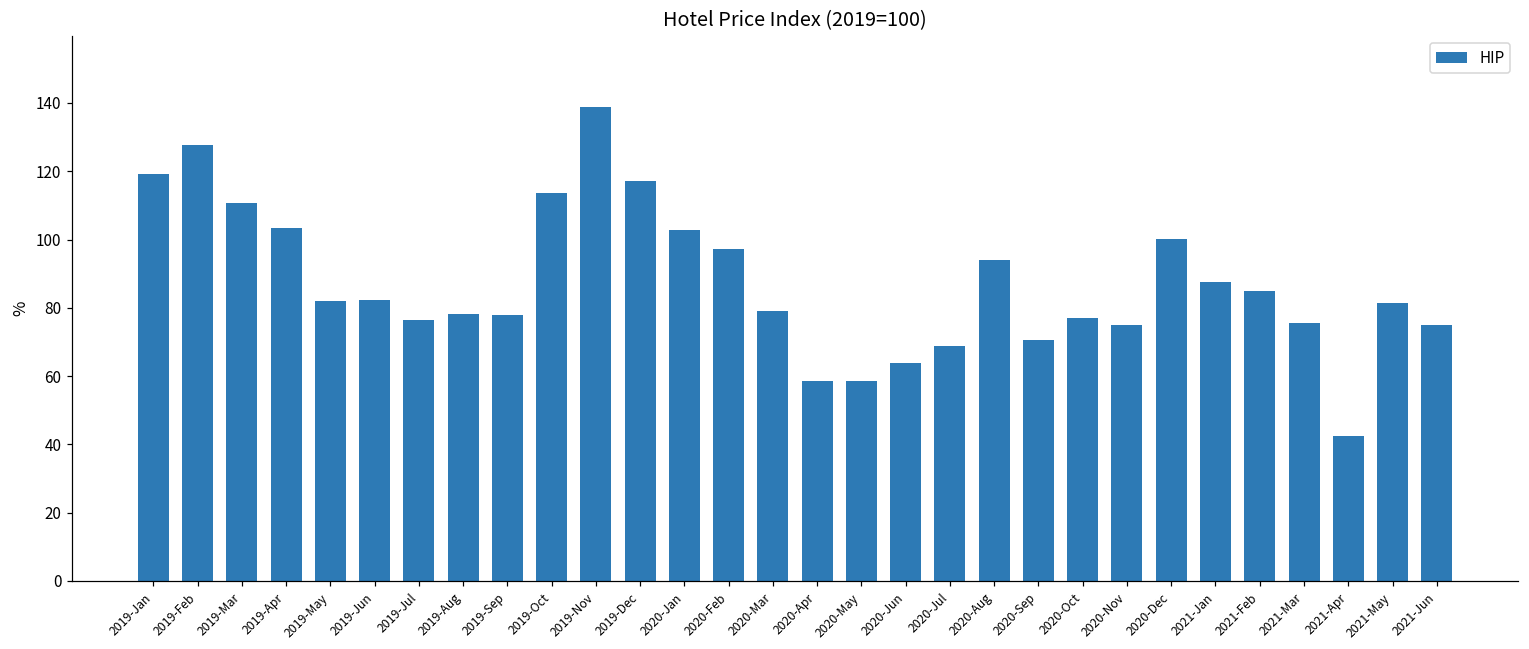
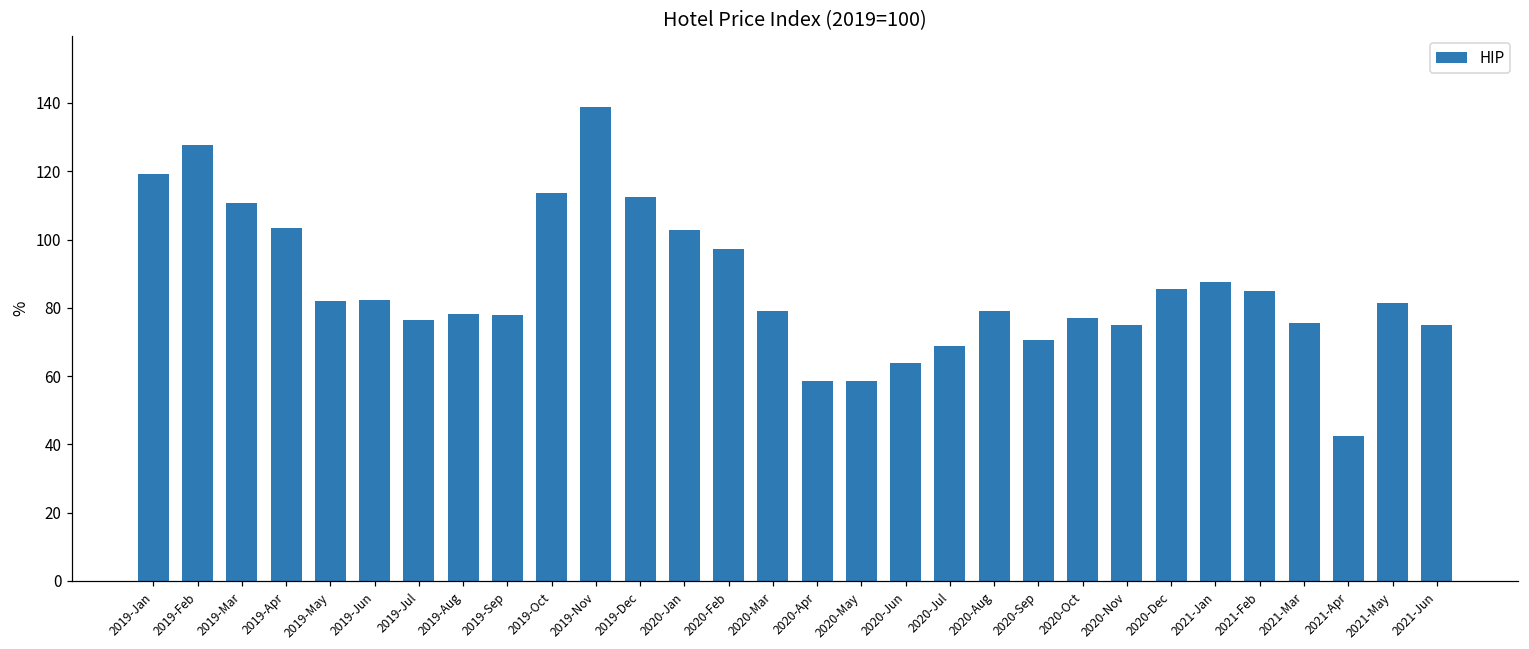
  {
    "2019-Jan": 119,
    "2019-Feb": 128,
    "2019-Mar": 111,
    "2019-Apr": 103,
    "2019-May": 82,
    "2019-Jun": 82,
    "2019-Jul": 76,
    "2019-Aug": 78,
    "2019-Sep": 78,
    "2019-Oct": 114,
    "2019-Nov": 139,
-   "2019-Dec": 117,
+   "2019-Dec": 113,
    "2020-Jan": 103,
    "2020-Feb": 97,
    "2020-Mar": 79,
    "2020-Apr": 59,
    "2020-May": 58,
    "2020-Jun": 64,
    "2020-Jul": 69,
-   "2020-Aug": 94,
+   "2020-Aug": 79,
    "2020-Sep": 71,
    "2020-Oct": 77,
    "2020-Nov": 75,
-   "2020-Dec": 100,
+   "2020-Dec": 86,
    "2021-Jan": 88,
    "2021-Feb": 85,
    "2021-Mar": 76,
    "2021-Apr": 42,
    "2021-May": 81,
    "2021-Jun": 75
  }
